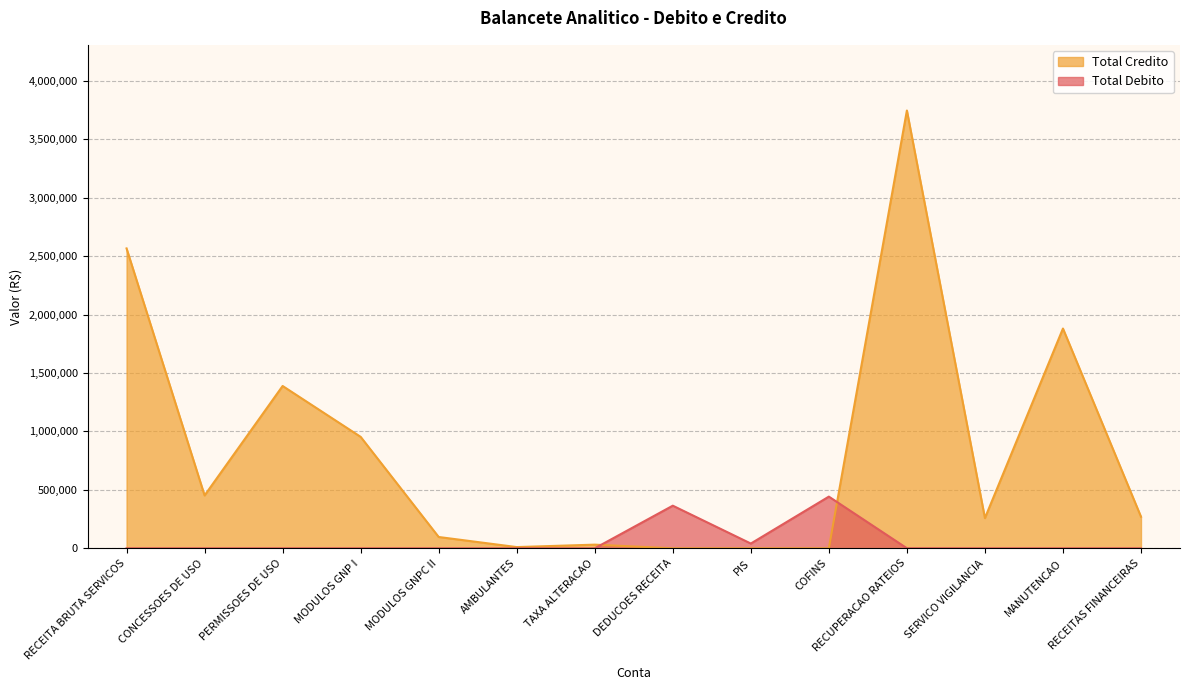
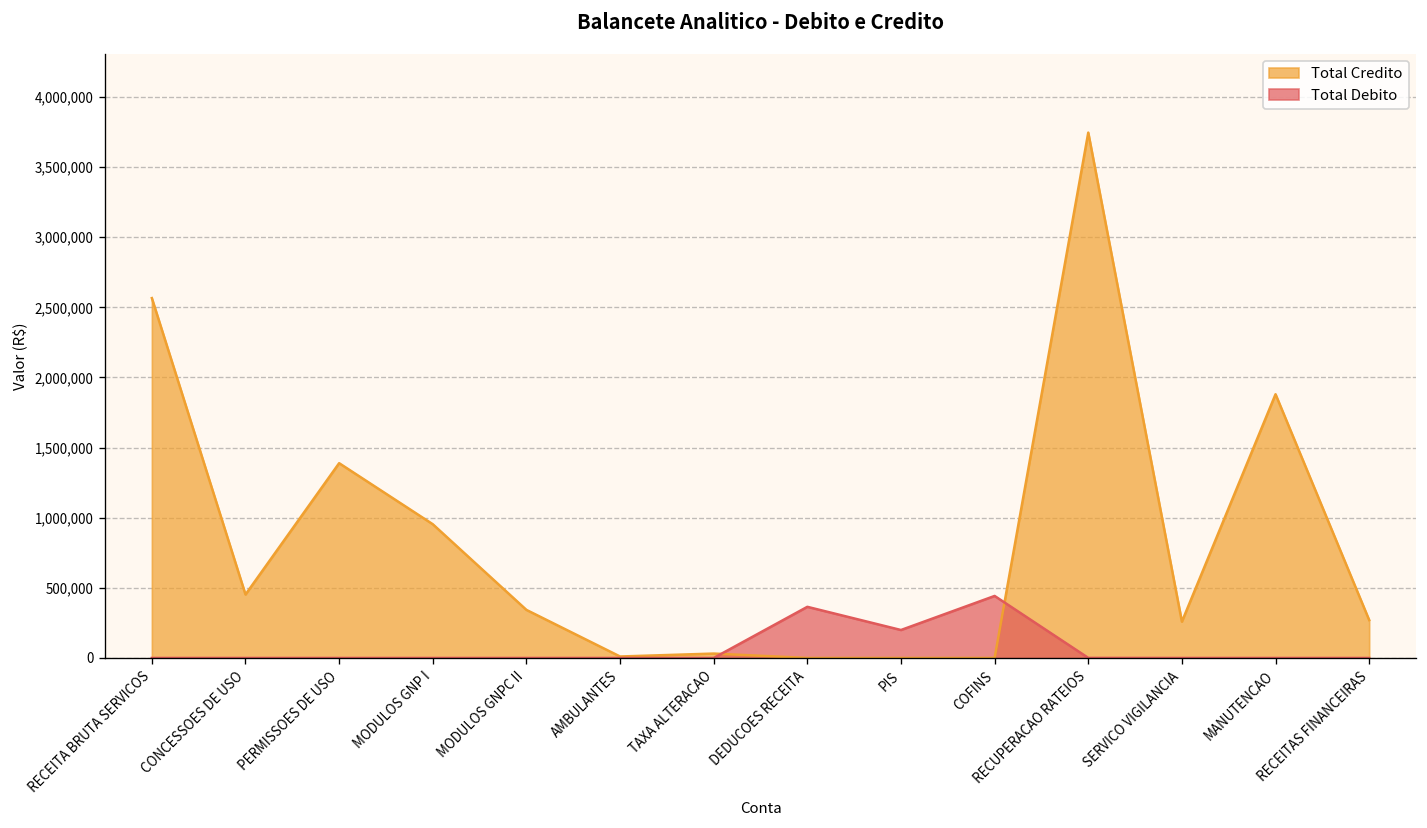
  {
    "Total Credito": {
      "RECEITA BRUTA SERVICOS": "2,570,000",
      "CONCESSOES DE USO": "450,000",
      "PERMISSOES DE USO": "1,390,000",
      "MODULOS GNP I": "950,000",
-     "MODULOS GNPC II": "100,000",
+     "MODULOS GNPC II": "340,000",
      "TAXA ALTERACAO": "30,000",
      "DEDUCOES RECEITA": "0",
      "PIS": "0",
      "COFINS": "0",
      "RECUPERACAO RATEIOS": "3,750,000",
      "SERVICO VIGILANCIA": "260,000",
      "MANUTENCAO": "1,880,000",
      "RECEITAS FINANCEIRAS": "270,000"
    },
    "Total Debito": {
      "RECEITA BRUTA SERVICOS": "0",
      "CONCESSOES DE USO": "0",
      "PERMISSOES DE USO": "0",
      "MODULOS GNP I": "0",
      "MODULOS GNPC II": "0",
      "TAXA ALTERACAO": "0",
      "DEDUCOES RECEITA": "360,000",
-     "PIS": "40,000",
+     "PIS": "200,000",
      "COFINS": "440,000",
      "RECUPERACAO RATEIOS": "0",
      "SERVICO VIGILANCIA": "0",
      "MANUTENCAO": "0",
      "RECEITAS FINANCEIRAS": "0"
    }
  }
